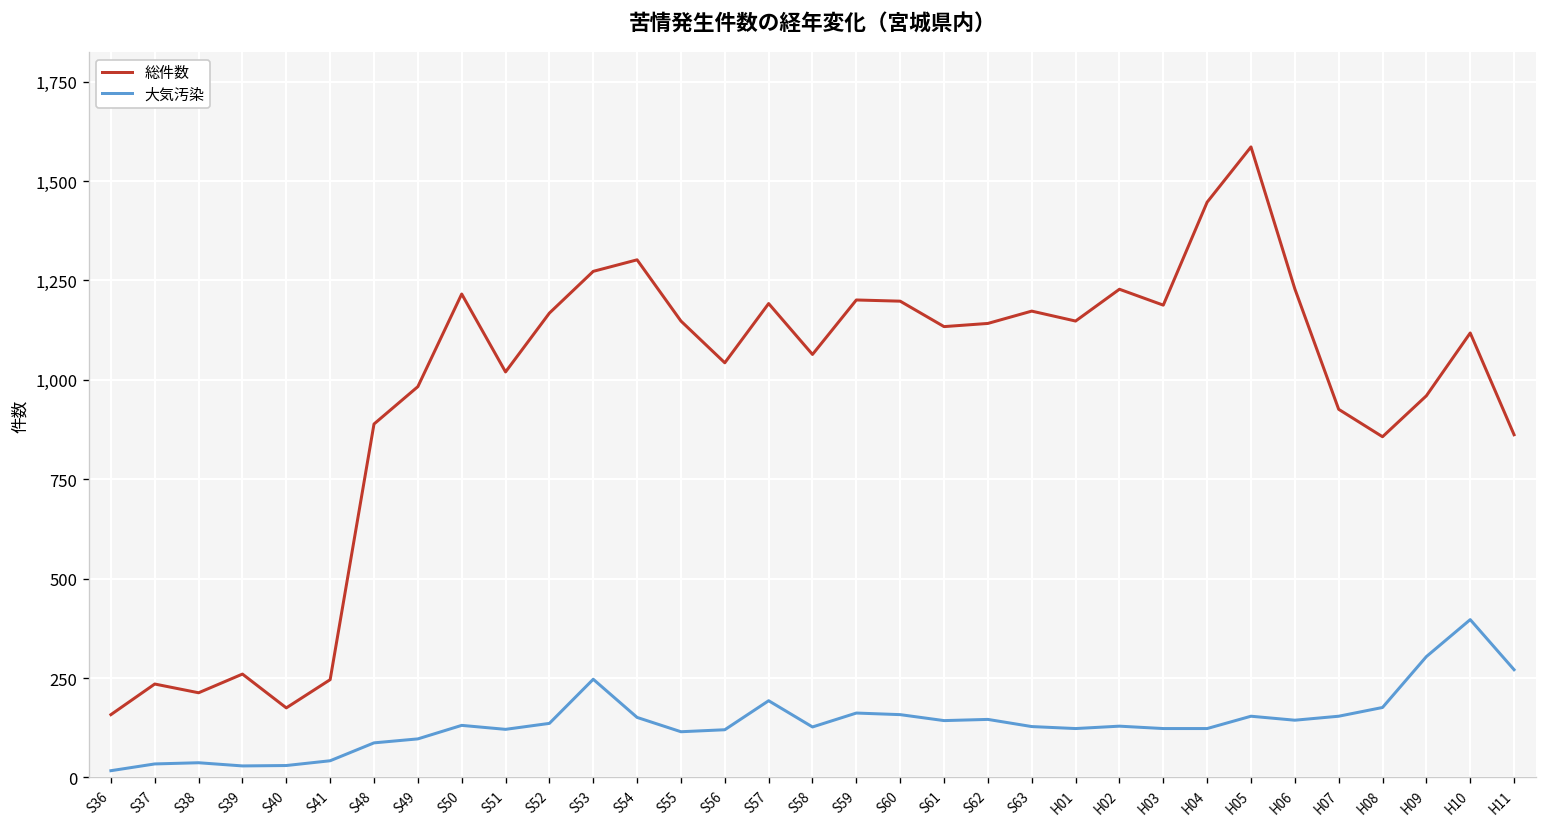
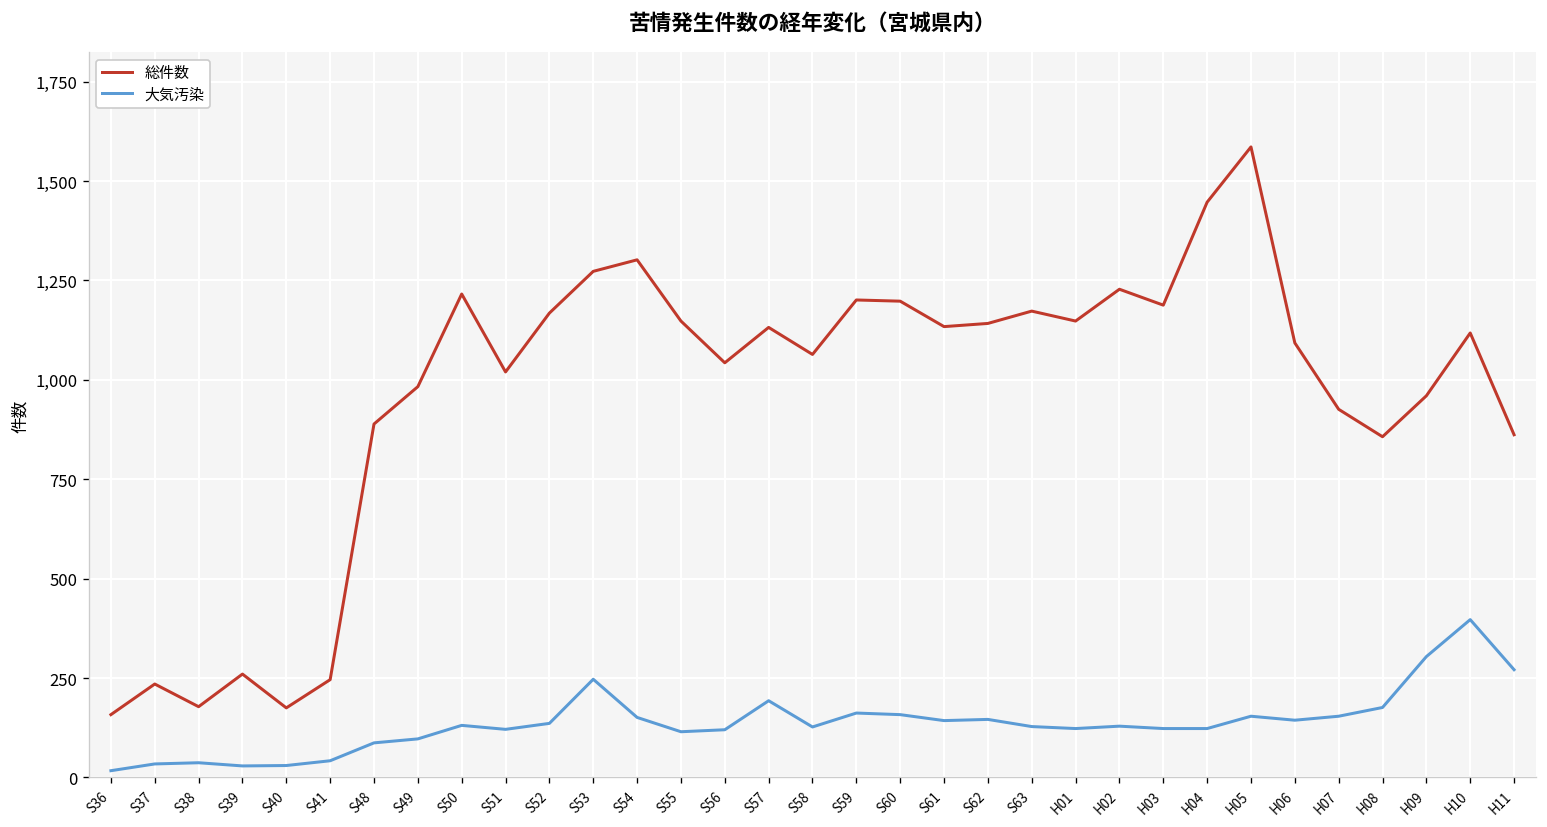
  {
    "総件数": {
      "S36": "160",
      "S37": "240",
-     "S38": "210",
+     "S38": "180",
      "S39": "260",
      "S40": "180",
      "S41": "250",
      "S48": "890",
      "S49": "980",
      "S50": "1,220",
      "S51": "1,020",
      "S52": "1,170",
      "S53": "1,270",
      "S54": "1,300",
      "S55": "1,150",
      "S56": "1,040",
-     "S57": "1,190",
+     "S57": "1,130",
      "S58": "1,060",
      "S59": "1,200",
      "S60": "1,200",
      "S61": "1,130",
      "S62": "1,140",
      "S63": "1,170",
      "H01": "1,150",
      "H02": "1,230",
      "H03": "1,190",
      "H04": "1,450",
      "H05": "1,590",
-     "H06": "1,230",
+     "H06": "1,090",
      "H07": "930",
      "H08": "860",
      "H09": "960",
      "H10": "1,120",
      "H11": "860"
    },
    "大気汚染": {
      "S36": "20",
      "S37": "30",
      "S38": "40",
      "S39": "30",
      "S40": "30",
      "S41": "40",
      "S48": "90",
      "S49": "100",
      "S50": "130",
      "S51": "120",
      "S52": "140",
      "S53": "250",
      "S54": "150",
      "S55": "120",
      "S56": "120",
      "S57": "190",
      "S58": "130",
      "S59": "160",
      "S60": "160",
      "S61": "140",
      "S62": "150",
      "S63": "130",
      "H01": "120",
      "H02": "130",
      "H03": "120",
      "H04": "120",
      "H05": "150",
      "H06": "140",
      "H07": "150",
      "H08": "180",
      "H09": "300",
      "H10": "400",
      "H11": "270"
    }
  }
